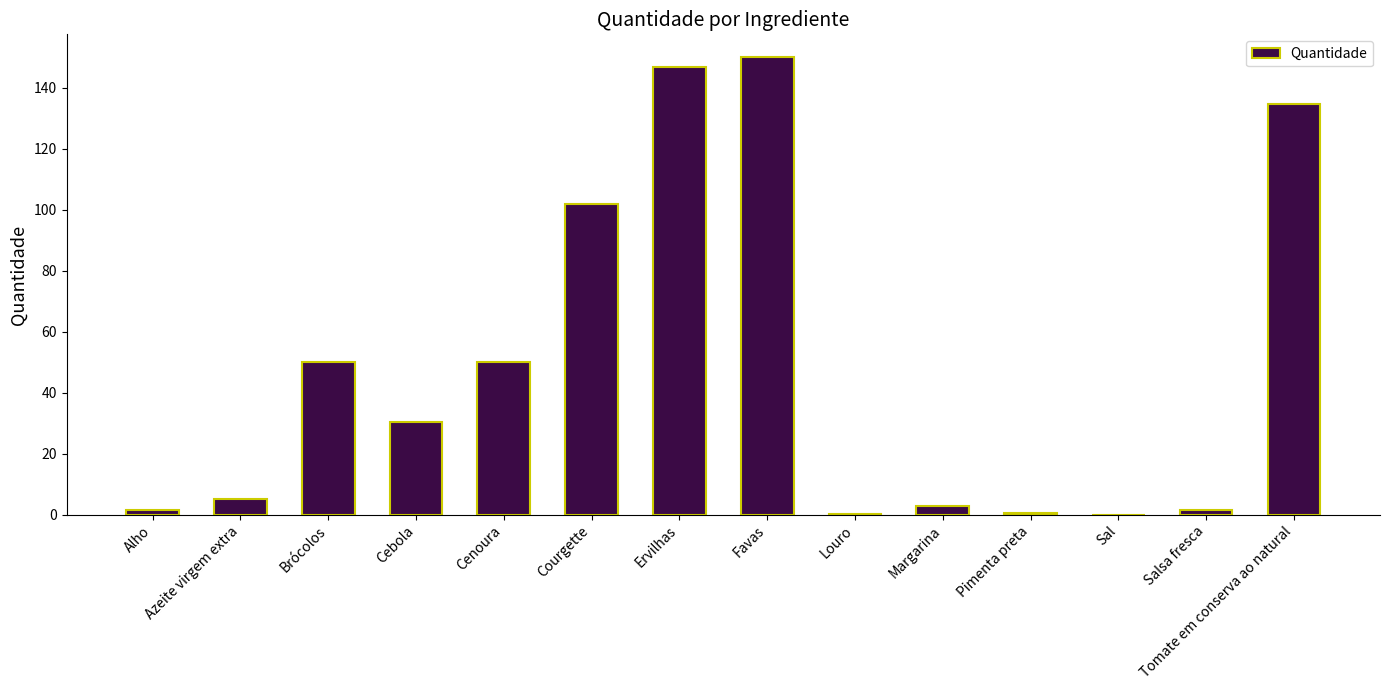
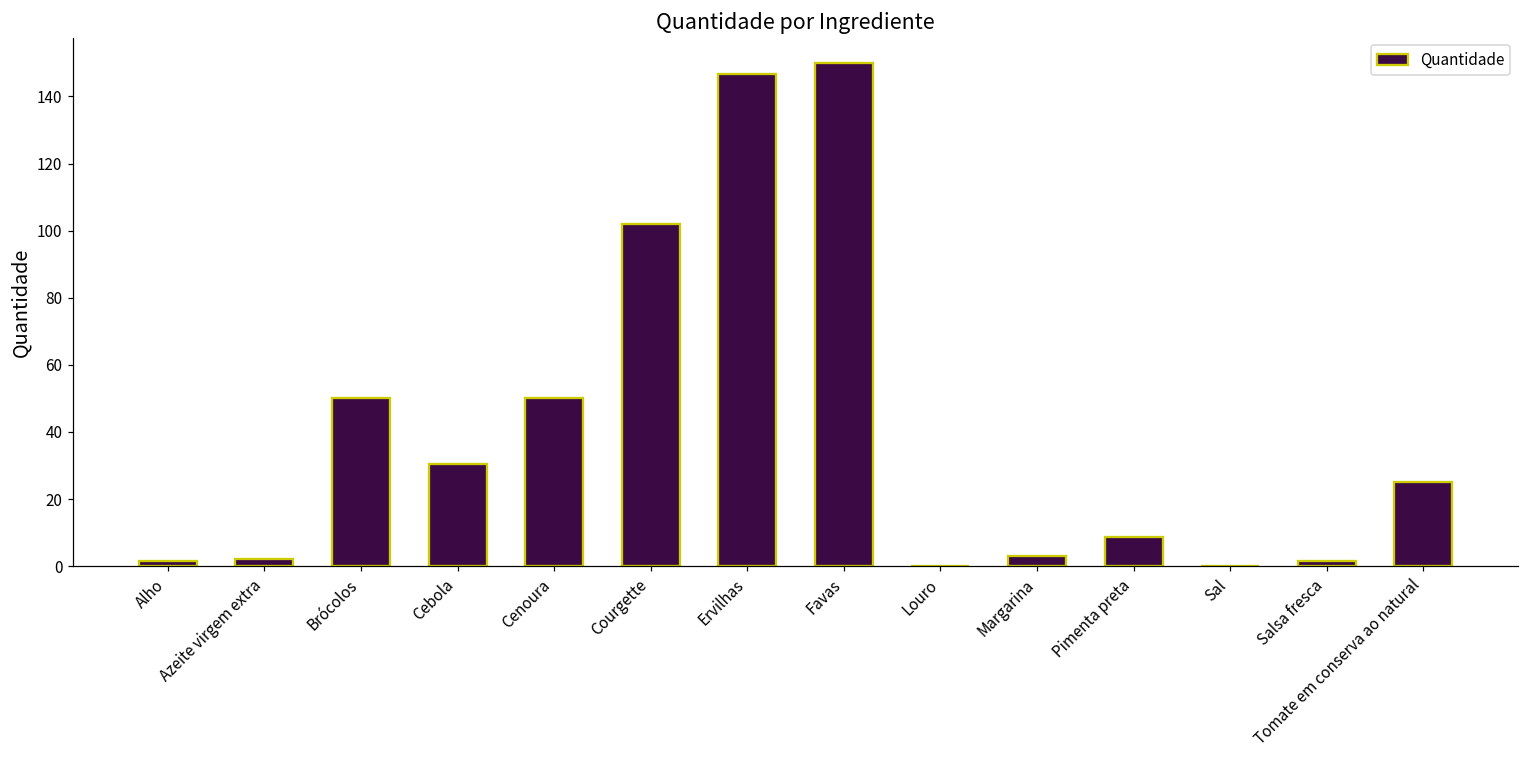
  {
    "Alho": 2,
-   "Azeite virgem extra": 5,
+   "Azeite virgem extra": 2,
    "Brócolos": 50,
    "Cebola": 30,
    "Cenoura": 50,
    "Courgette": 102,
    "Ervilhas": 147,
    "Favas": 150,
    "Margarina": 3,
-   "Pimenta preta": 1,
+   "Pimenta preta": 9,
    "Salsa fresca": 2,
-   "Tomate em conserva ao natural": 135
+   "Tomate em conserva ao natural": 25
  }
